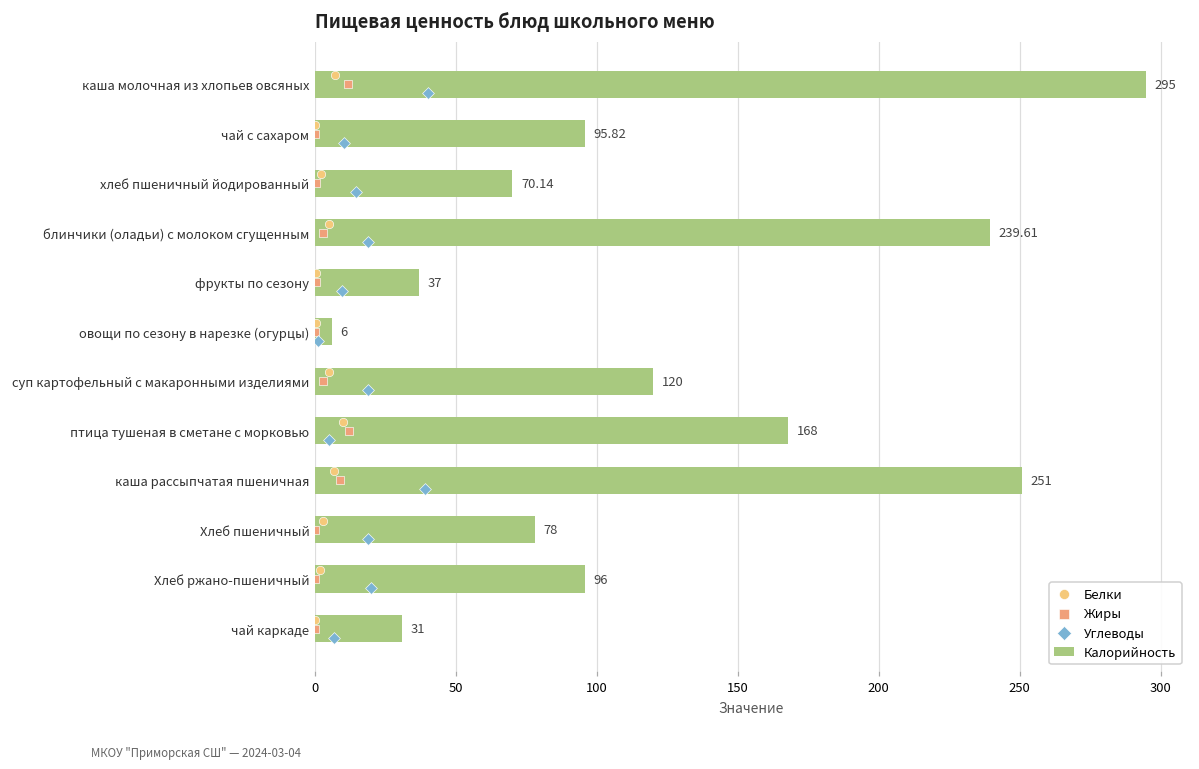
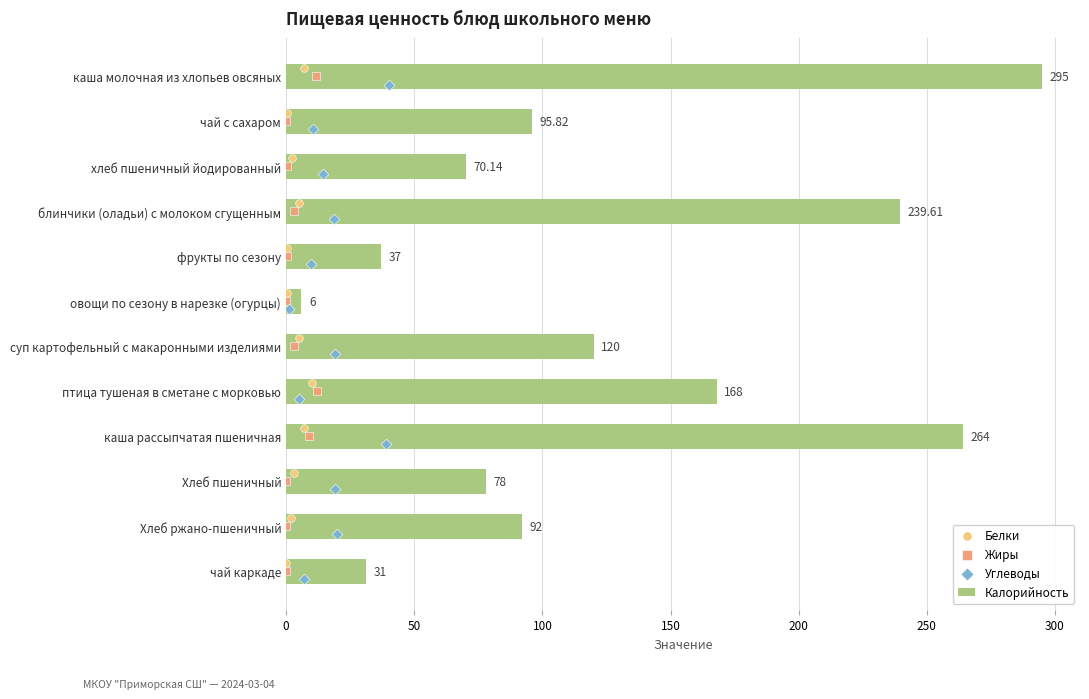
  {
    "Калорийность": {
      "каша молочная из хлопьев овсяных": 295,
      "чай с сахаром": 95.82,
      "хлеб пшеничный йодированный": 70.14,
      "блинчики (оладьи) с молоком сгущенным": 239.61,
      "фрукты по сезону": 37,
      "овощи по сезону в нарезке (огурцы)": 6,
      "суп картофельный с макаронными изделиями": 120,
      "птица тушеная в сметане с морковью": 168,
-     "каша рассыпчатая пшеничная": 251,
+     "каша рассыпчатая пшеничная": 264,
      "Хлеб пшеничный": 78,
-     "Хлеб ржано-пшеничный": 96,
+     "Хлеб ржано-пшеничный": 92,
      "чай каркаде": 31
    }
  }
